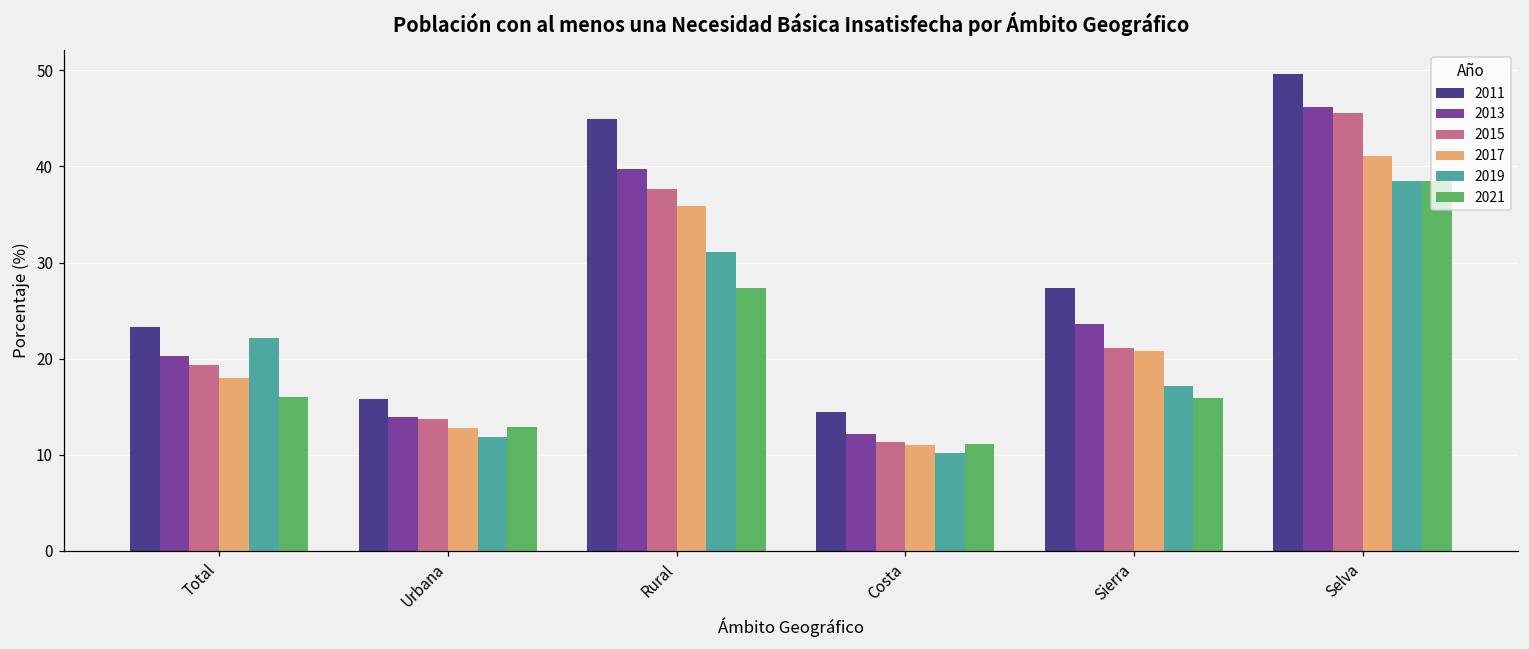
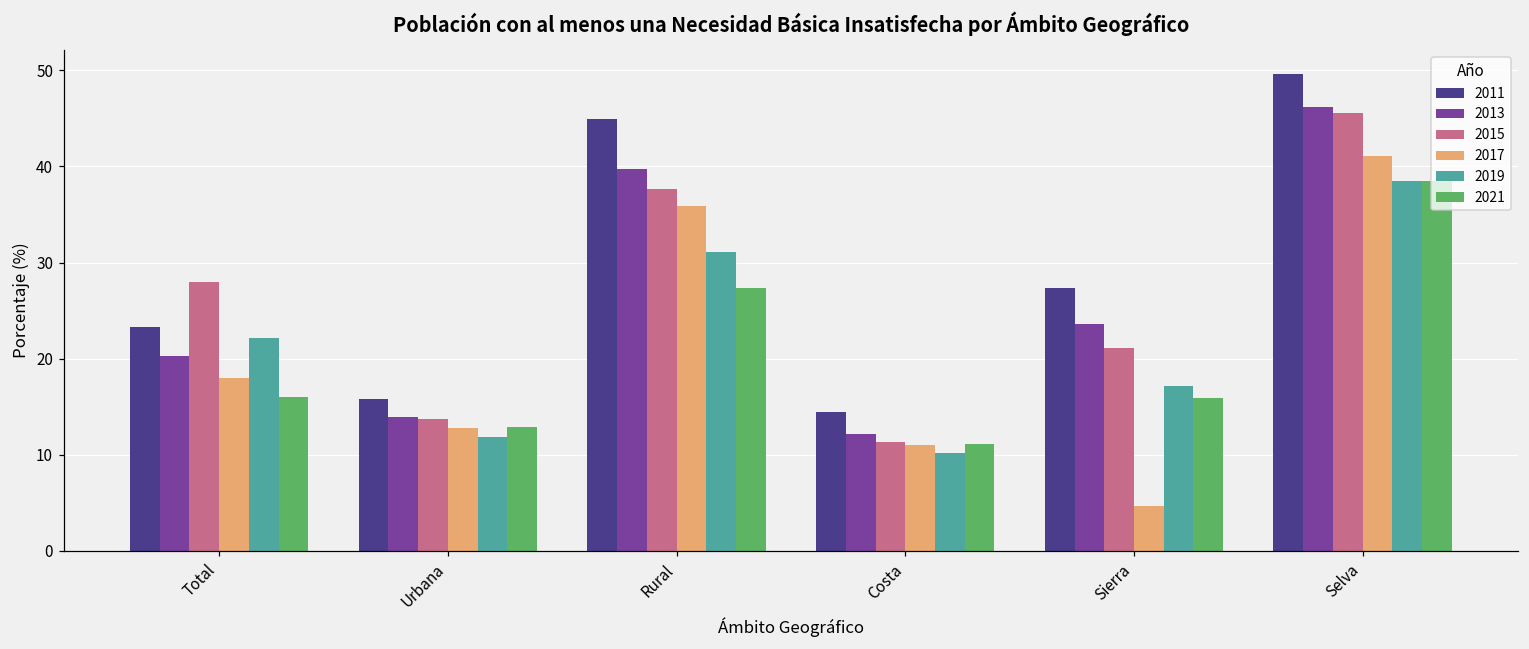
  {
    "2015": {
-     "Total": 19,
+     "Total": 28,
      "Urbana": 14,
      "Rural": 38,
      "Costa": 11,
      "Sierra": 21,
      "Selva": 46
    },
    "2017": {
      "Total": 18,
      "Urbana": 13,
      "Rural": 36,
      "Costa": 11,
-     "Sierra": 21,
+     "Sierra": 5,
      "Selva": 41
    },
    "2019": {
      "Total": 22,
      "Urbana": 12,
      "Rural": 31,
      "Costa": 10,
      "Sierra": 17,
      "Selva": 38
    },
    "2021": {
      "Total": 16,
      "Urbana": 13,
      "Rural": 27,
      "Costa": 11,
      "Sierra": 16
    }
  }
